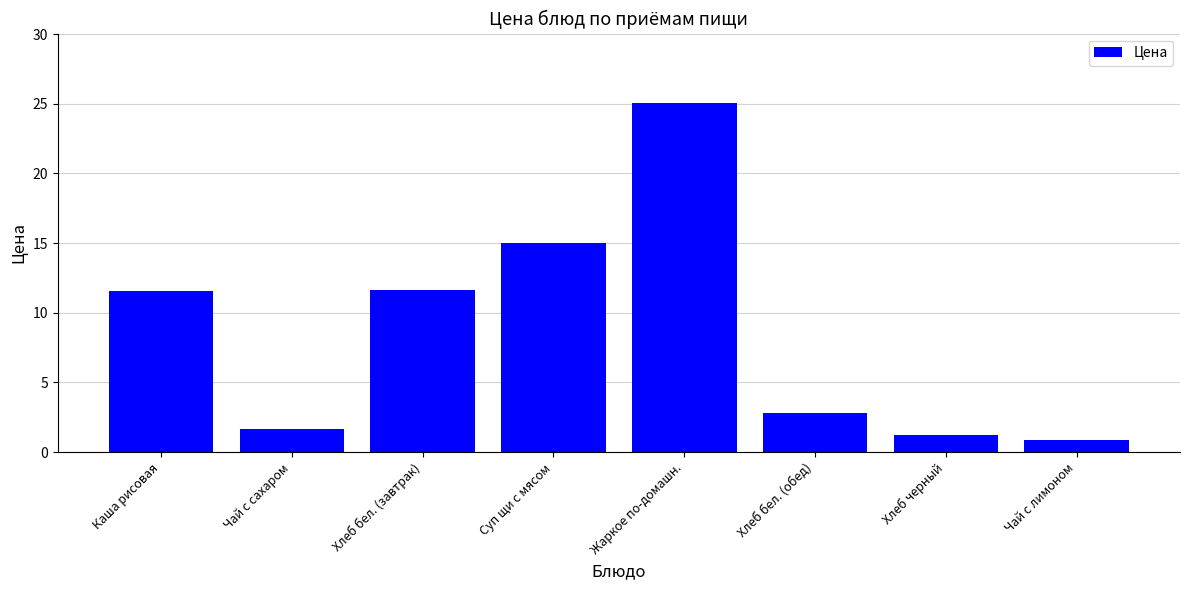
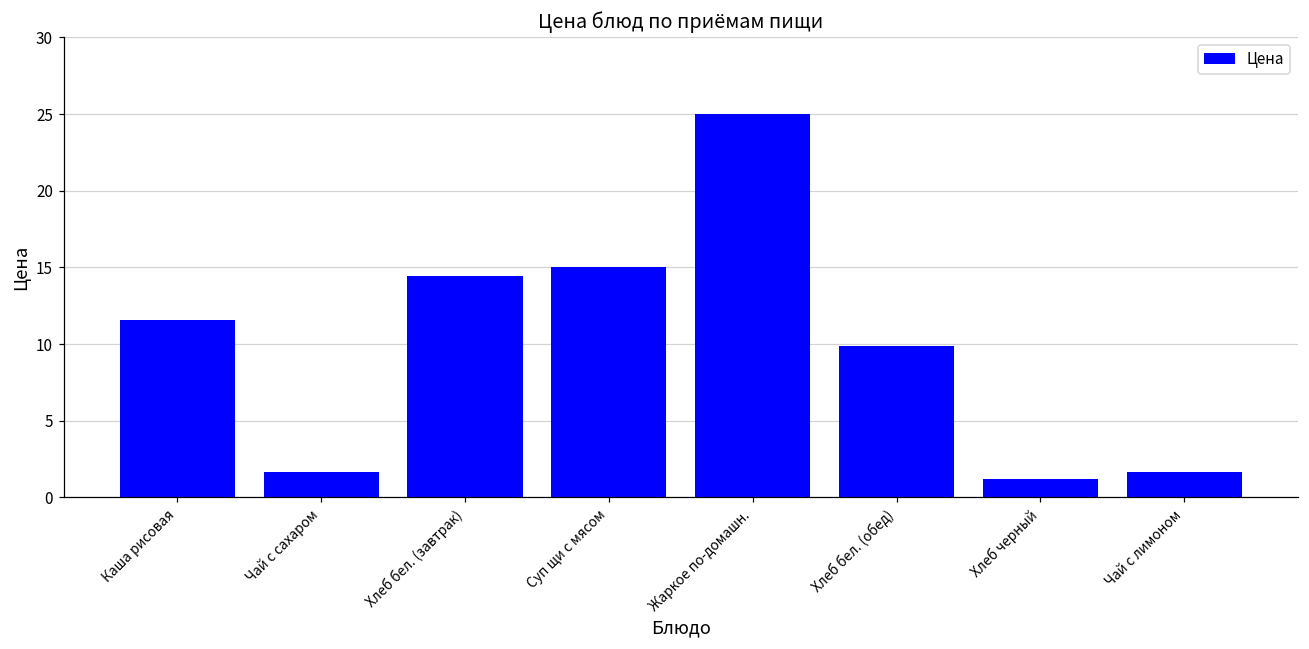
  {
    "Каша рисовая": 11.6,
    "Чай с сахаром": 1.7,
-   "Хлеб бел. (завтрак)": 11.6,
+   "Хлеб бел. (завтрак)": 14.4,
    "Суп щи с мясом": 15.0,
    "Жаркое по-домашн.": 25.0,
-   "Хлеб бел. (обед)": 2.8,
+   "Хлеб бел. (обед)": 9.9,
    "Хлеб черный": 1.2,
-   "Чай с лимоном": 0.9
+   "Чай с лимоном": 1.7
  }
